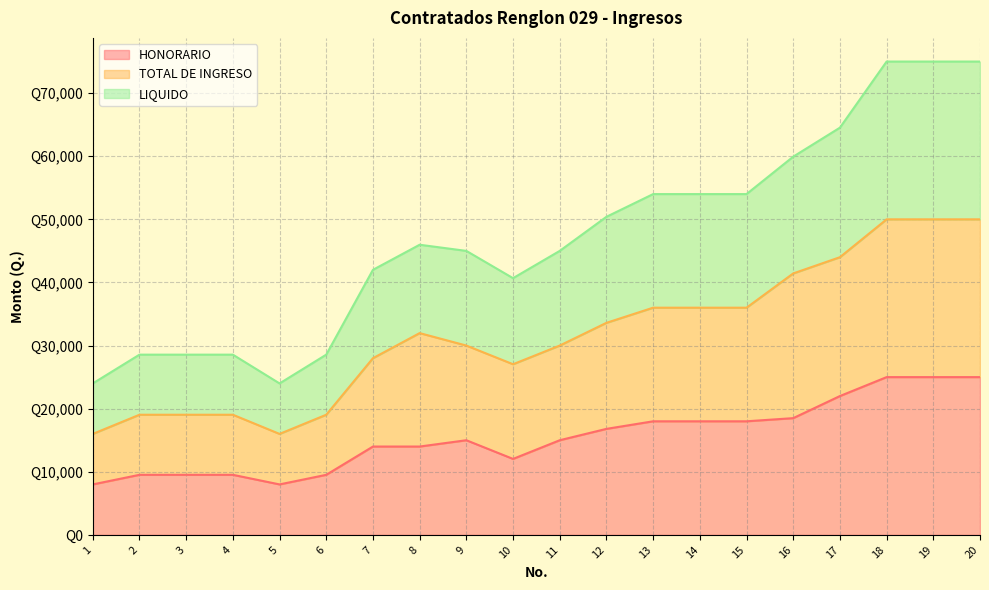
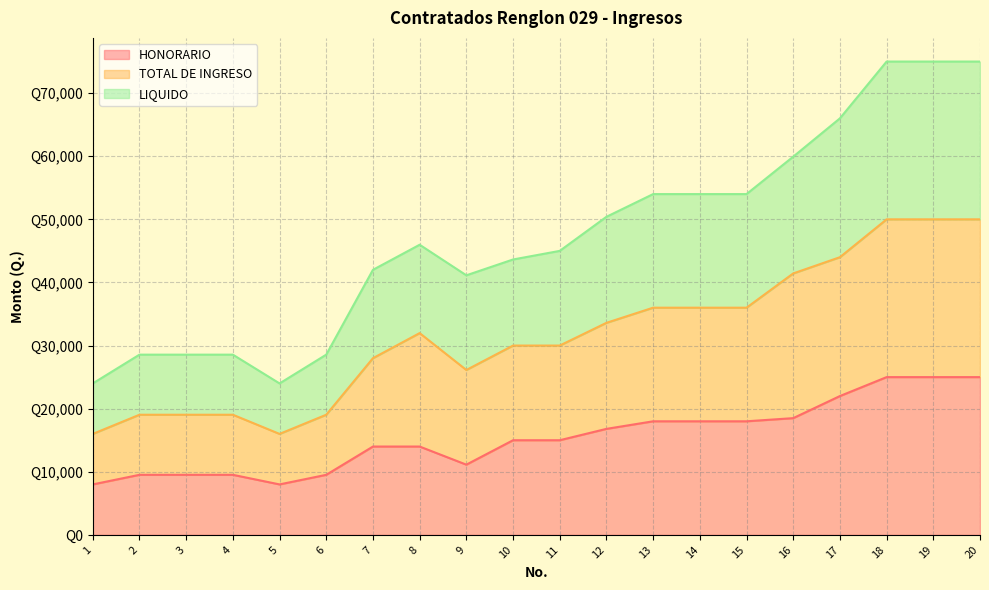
  {
    "HONORARIO": {
      "1": "Q8,000",
      "2": "Q10,000",
      "3": "Q10,000",
      "4": "Q10,000",
      "5": "Q8,000",
      "6": "Q10,000",
      "7": "Q14,000",
      "8": "Q14,000",
-     "9": "Q15,000",
-     "10": "Q12,000",
+     "9": "Q11,000",
+     "10": "Q15,000",
      "11": "Q15,000",
      "12": "Q17,000",
      "13": "Q18,000",
      "14": "Q18,000",
      "15": "Q18,000",
      "16": "Q19,000",
      "17": "Q22,000",
      "18": "Q25,000",
      "19": "Q25,000",
      "20": "Q25,000"
    },
    "TOTAL DE INGRESO": {
      "1": "Q8,000",
      "2": "Q10,000",
      "3": "Q10,000",
      "4": "Q10,000",
      "5": "Q8,000",
      "6": "Q10,000",
      "7": "Q14,000",
      "8": "Q18,000",
      "9": "Q15,000",
      "10": "Q15,000",
      "11": "Q15,000",
      "12": "Q17,000",
      "13": "Q18,000",
      "14": "Q18,000",
      "15": "Q18,000",
      "16": "Q23,000",
      "17": "Q22,000",
      "18": "Q25,000",
      "19": "Q25,000",
      "20": "Q25,000"
    },
    "LIQUIDO": {
      "1": "Q8,000",
      "2": "Q10,000",
      "3": "Q10,000",
      "4": "Q10,000",
      "5": "Q8,000",
      "6": "Q10,000",
      "7": "Q14,000",
      "8": "Q14,000",
      "9": "Q15,000",
      "10": "Q14,000",
      "11": "Q15,000",
      "12": "Q17,000",
      "13": "Q18,000",
      "14": "Q18,000",
      "15": "Q18,000",
      "16": "Q19,000",
-     "17": "Q21,000",
+     "17": "Q22,000",
      "18": "Q25,000",
      "19": "Q25,000",
      "20": "Q25,000"
    }
  }
